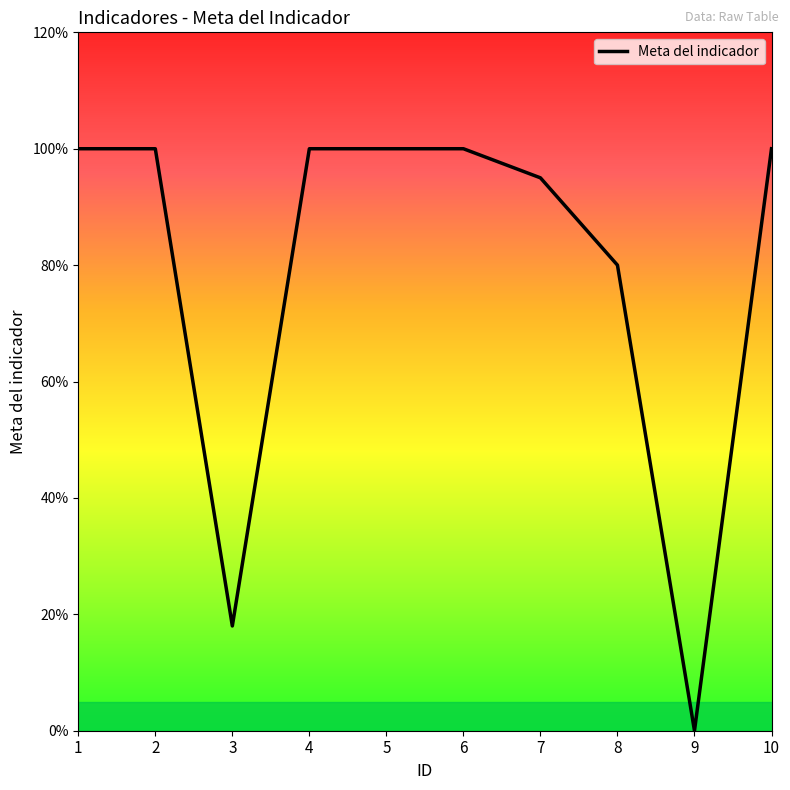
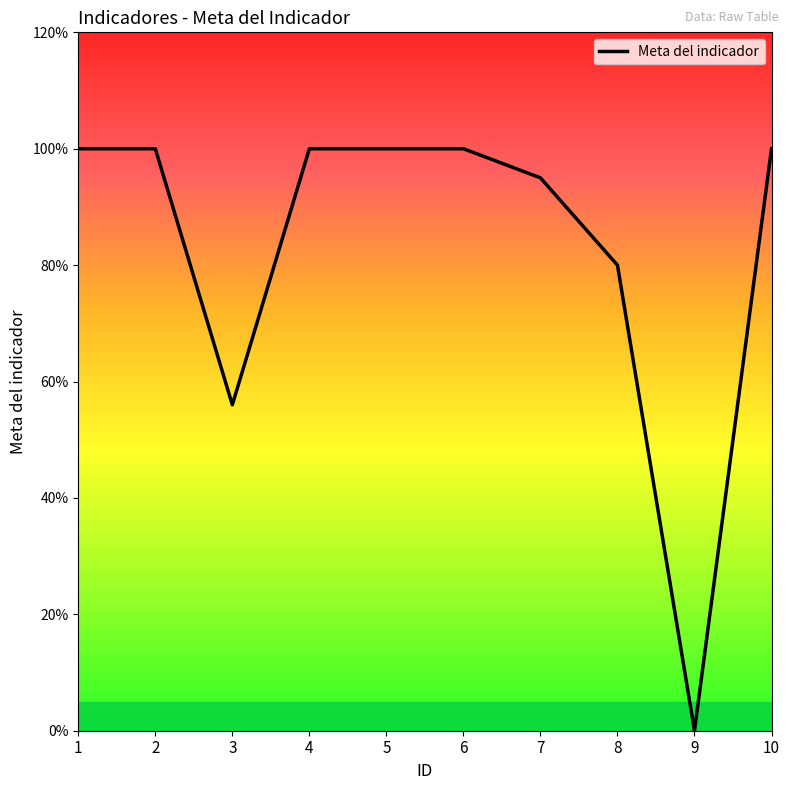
  {
    "1": "100%",
    "2": "100%",
-   "3": "18%",
+   "3": "56%",
    "4": "100%",
    "5": "100%",
    "6": "100%",
    "7": "95%",
    "8": "80%",
    "10": "100%"
  }
